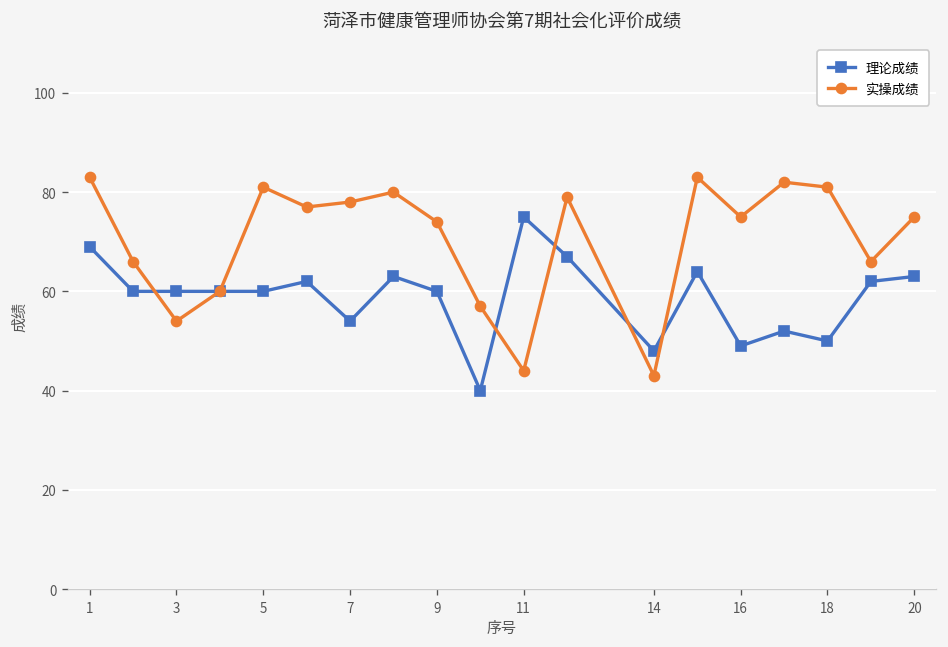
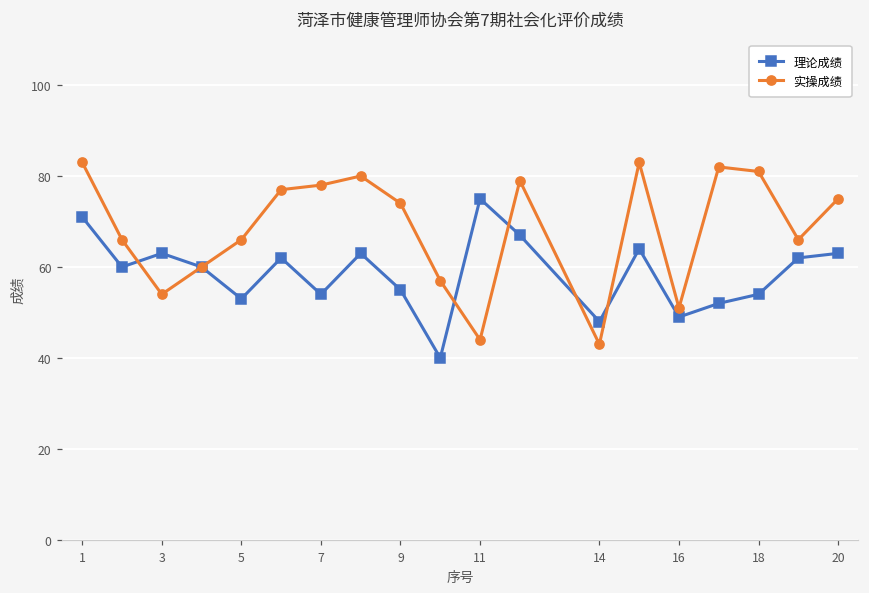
  {
    "理论成绩": {
-     "1": 69,
-     "3": 60,
-     "5": 60,
+     "1": 71,
+     "3": 63,
+     "5": 53,
      "7": 54,
-     "9": 60,
+     "9": 55,
      "11": 75,
      "14": 48,
      "16": 49,
-     "18": 50,
+     "18": 54,
      "20": 63
    },
    "实操成绩": {
      "1": 83,
      "3": 54,
-     "5": 81,
+     "5": 66,
      "7": 78,
      "9": 74,
      "11": 44,
      "14": 43,
-     "16": 75,
+     "16": 51,
      "18": 81,
      "20": 75
    }
  }
